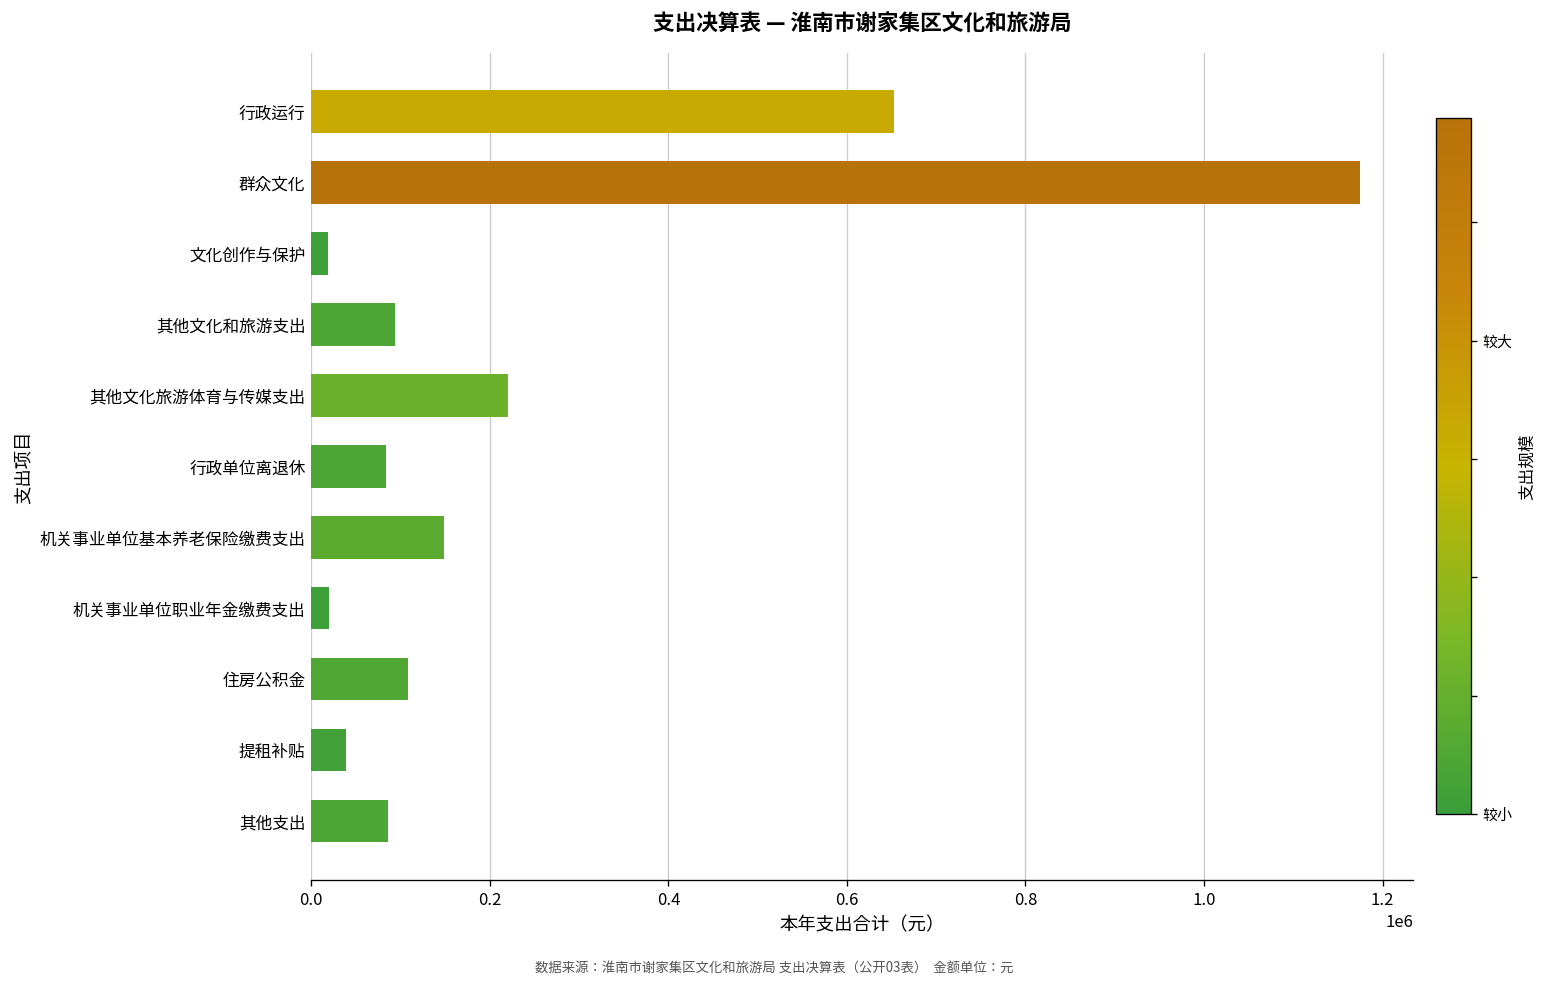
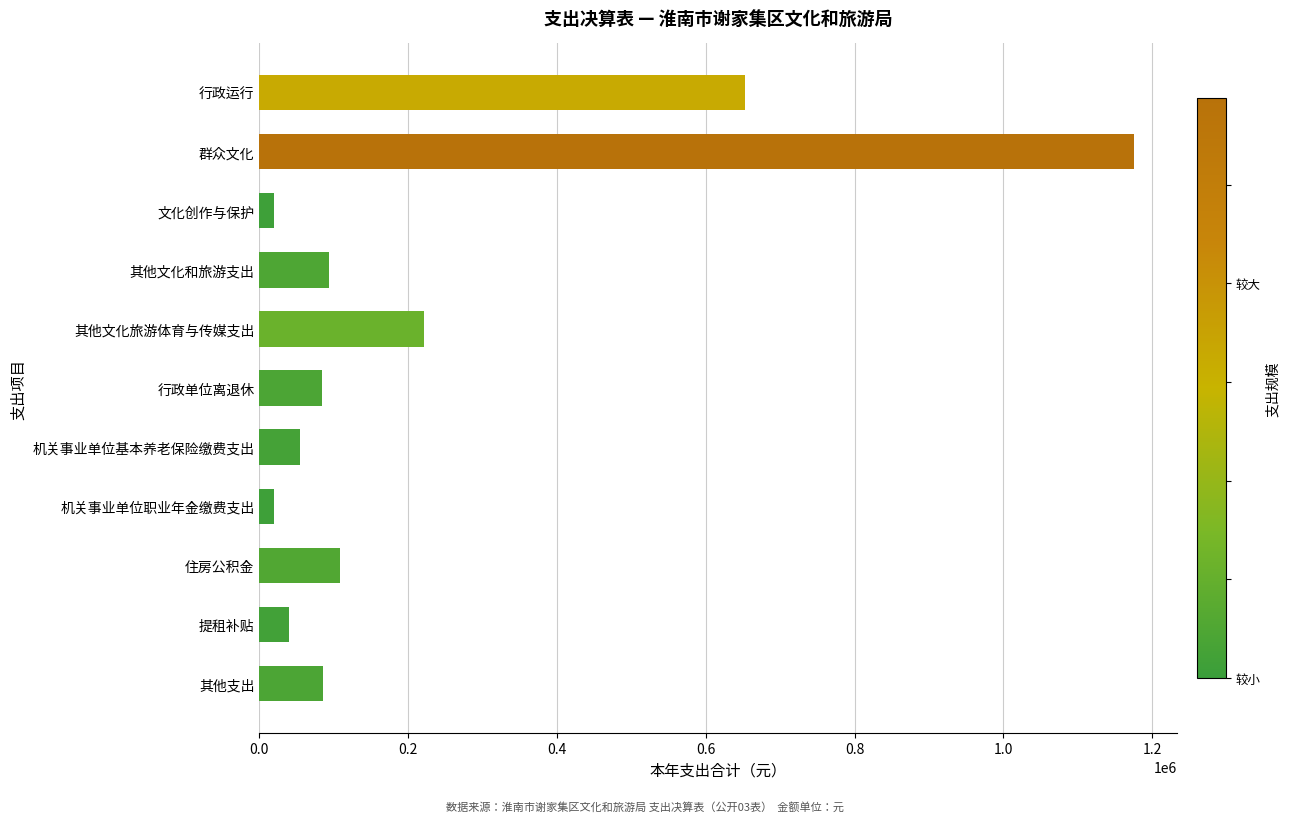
  {
    "行政运行": 650000,
    "群众文化": 1180000,
    "文化创作与保护": 20000,
    "其他文化和旅游支出": 90000,
    "其他文化旅游体育与传媒支出": 220000,
    "行政单位离退休": 80000,
-   "机关事业单位基本养老保险缴费支出": 150000,
+   "机关事业单位基本养老保险缴费支出": 50000,
    "机关事业单位职业年金缴费支出": 20000,
    "住房公积金": 110000,
    "提租补贴": 40000,
    "其他支出": 90000
  }
